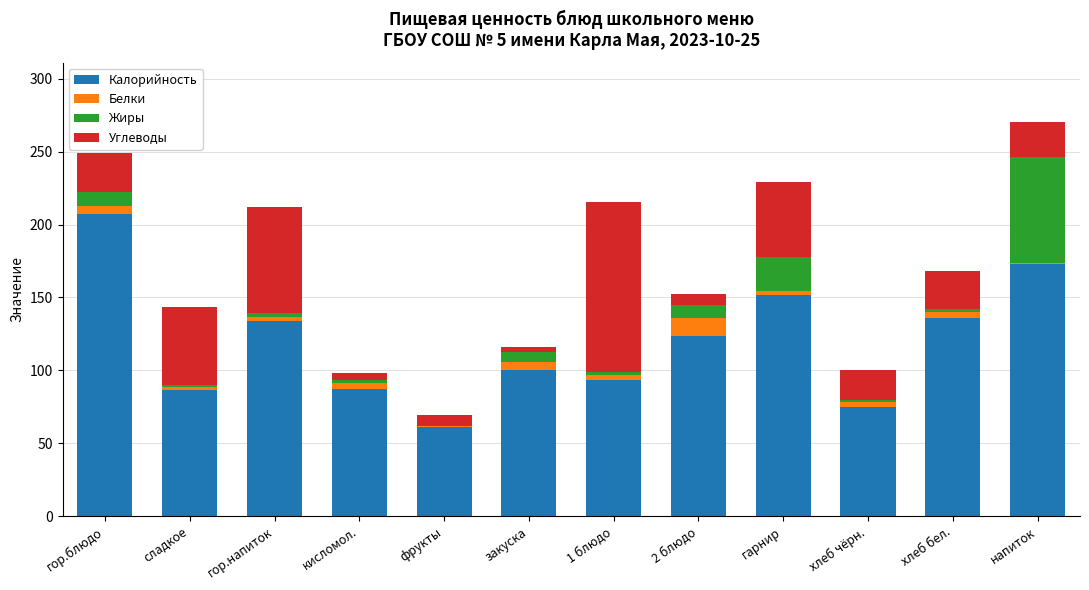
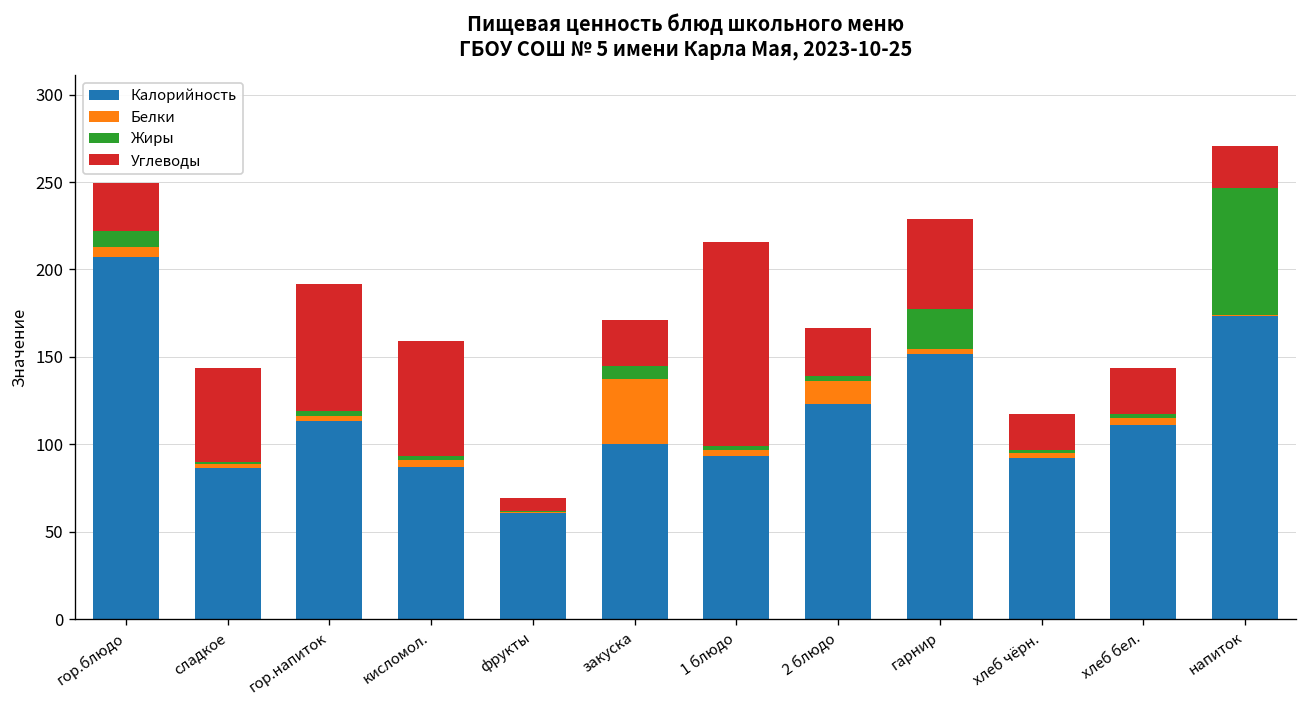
  {
    "Калорийность": {
      "гор.блюдо": 207,
      "сладкое": 87,
-     "гор.напиток": 134,
+     "гор.напиток": 114,
      "кисломол.": 87,
      "фрукты": 61,
      "закуска": 100,
      "1 блюдо": 94,
      "2 блюдо": 123,
      "гарнир": 152,
-     "хлеб чёрн.": 75,
-     "хлеб бел.": 136,
+     "хлеб чёрн.": 92,
+     "хлеб бел.": 111,
      "напиток": 173
    },
    "Белки": {
      "гор.блюдо": 6,
      "сладкое": 2,
      "гор.напиток": 3,
      "кисломол.": 4,
-     "закуска": 6,
+     "закуска": 38,
      "1 блюдо": 3,
      "2 блюдо": 13,
      "гарнир": 3,
      "хлеб чёрн.": 3,
      "хлеб бел.": 4
    },
    "Жиры": {
      "гор.блюдо": 9,
      "гор.напиток": 3,
      "кисломол.": 3,
      "закуска": 7,
      "1 блюдо": 2,
-     "2 блюдо": 9,
+     "2 блюдо": 3,
      "гарнир": 23,
      "хлеб бел.": 2,
      "напиток": 73
    },
    "Углеводы": {
      "гор.блюдо": 27,
      "сладкое": 53,
      "гор.напиток": 73,
-     "кисломол.": 5,
+     "кисломол.": 65,
      "фрукты": 7,
-     "закуска": 4,
+     "закуска": 26,
      "1 блюдо": 117,
-     "2 блюдо": 8,
+     "2 блюдо": 28,
      "гарнир": 51,
      "хлеб чёрн.": 20,
      "хлеб бел.": 26,
      "напиток": 24
    }
  }
